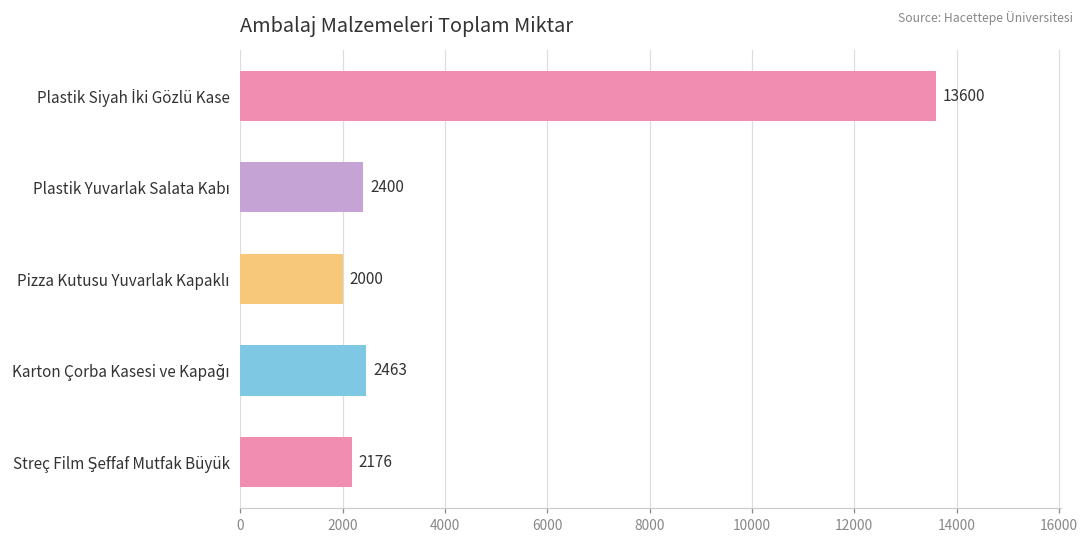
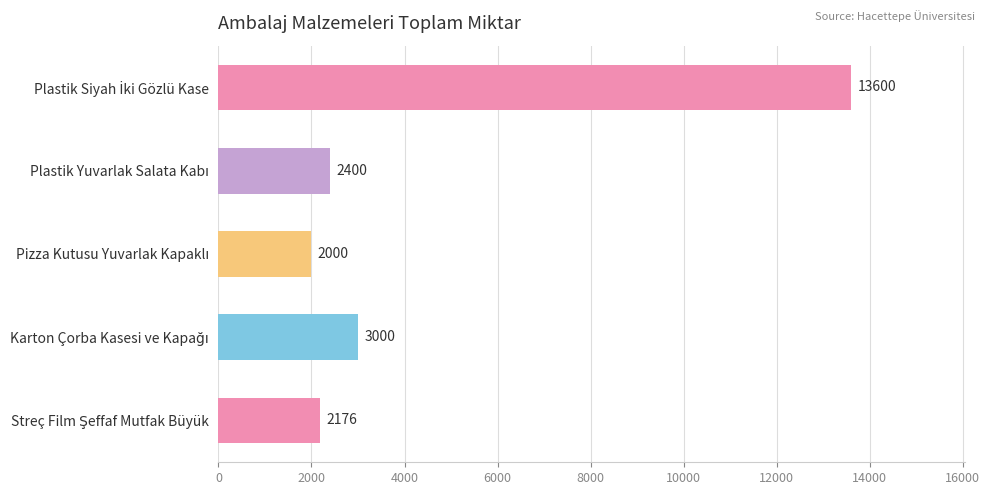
  {
    "Plastik Siyah İki Gözlü Kase": 13600,
    "Plastik Yuvarlak Salata Kabı": 2400,
    "Pizza Kutusu Yuvarlak Kapaklı": 2000,
-   "Karton Çorba Kasesi ve Kapağı": 2463,
+   "Karton Çorba Kasesi ve Kapağı": 3000,
    "Streç Film Şeffaf Mutfak Büyük": 2176
  }
